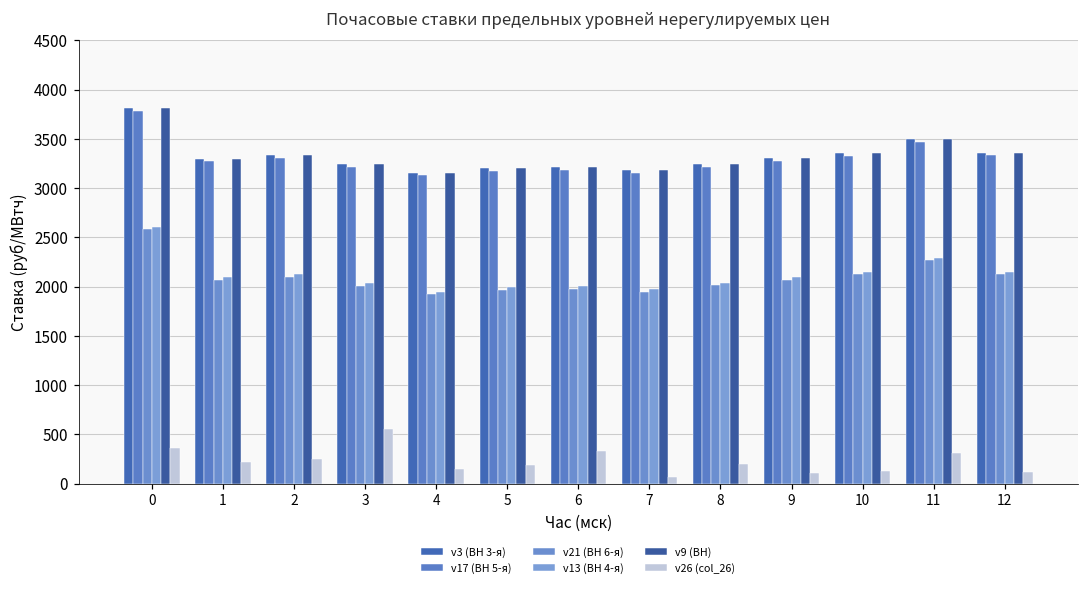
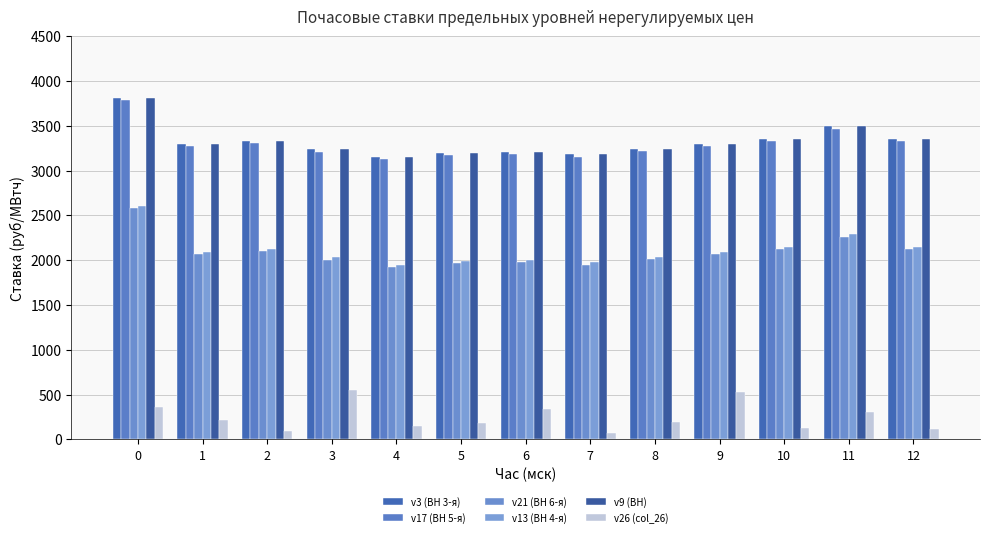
  {
    "v26 (col_26)": {
      "0": 400,
      "1": 200,
-     "2": 200,
+     "2": 100,
      "3": 600,
      "4": 200,
      "5": 200,
      "6": 300,
      "7": 100,
      "8": 200,
-     "9": 100,
+     "9": 500,
      "10": 100,
      "11": 300,
      "12": 100
    }
  }
